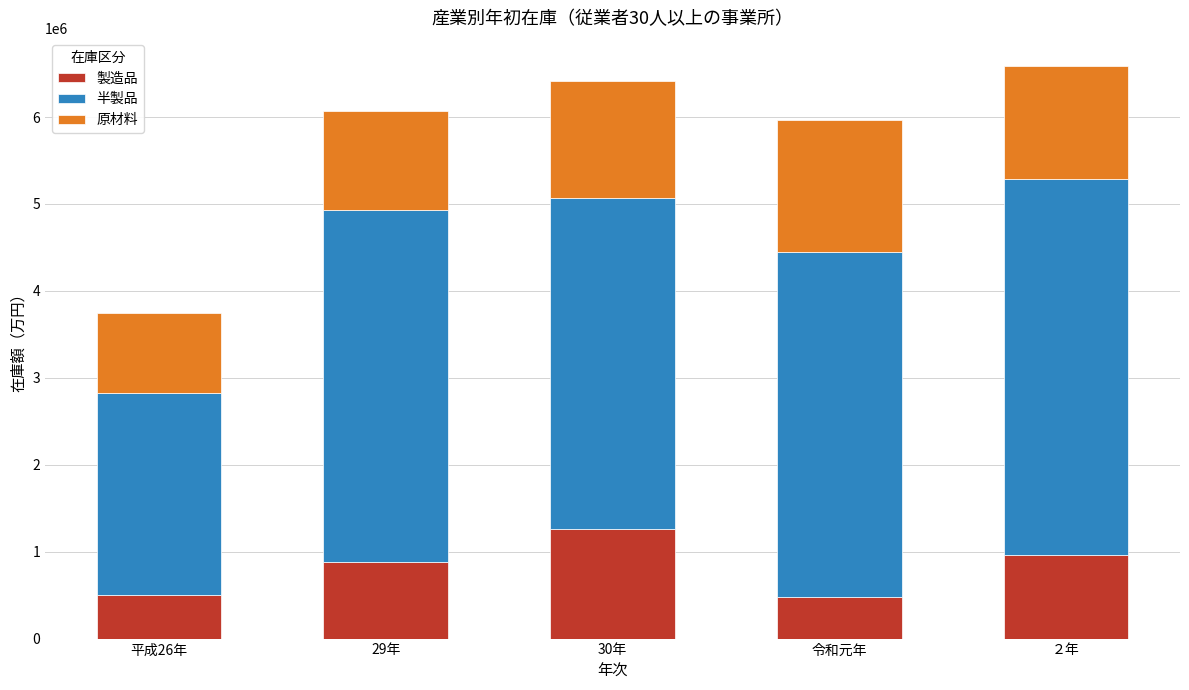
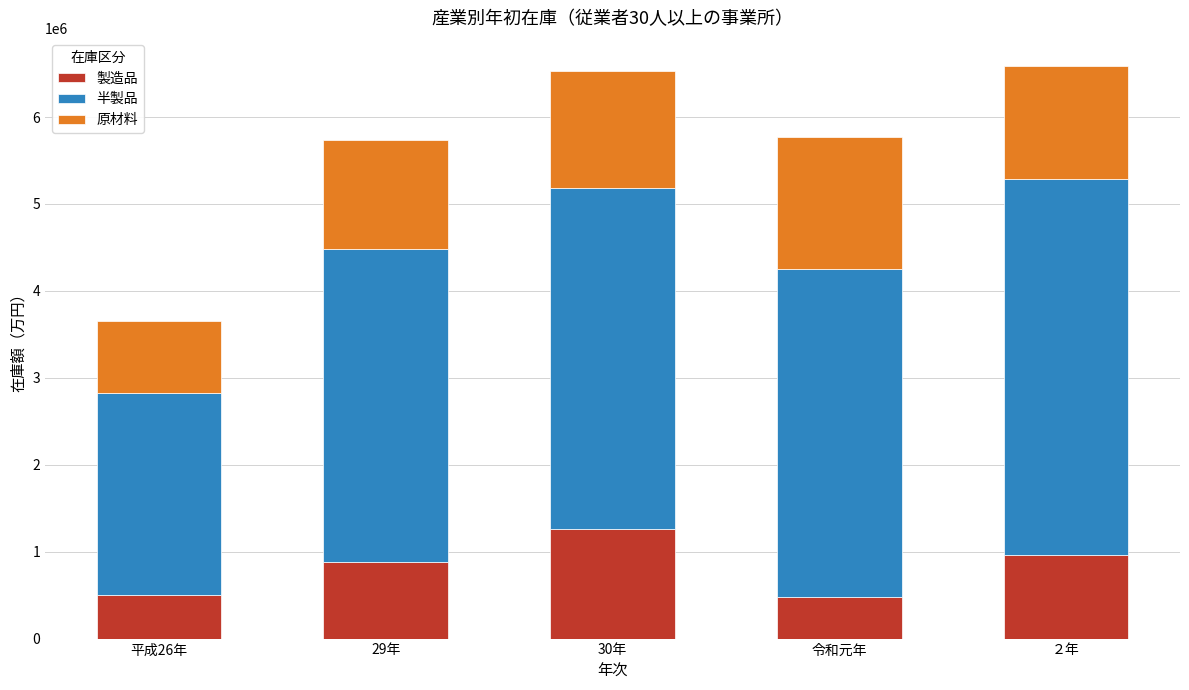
  {
    "製造品": {
      "平成26年": 500000,
      "29年": 900000,
      "30年": 1300000,
      "令和元年": 500000,
      "２年": 1000000
    },
    "半製品": {
      "平成26年": 2300000,
-     "29年": 4000000,
-     "30年": 3800000,
-     "令和元年": 4000000,
+     "29年": 3600000,
+     "30年": 3900000,
+     "令和元年": 3800000,
      "２年": 4300000
    },
    "原材料": {
-     "平成26年": 900000,
-     "29年": 1100000,
+     "平成26年": 800000,
+     "29年": 1200000,
      "30年": 1300000,
      "令和元年": 1500000,
      "２年": 1300000
    }
  }
